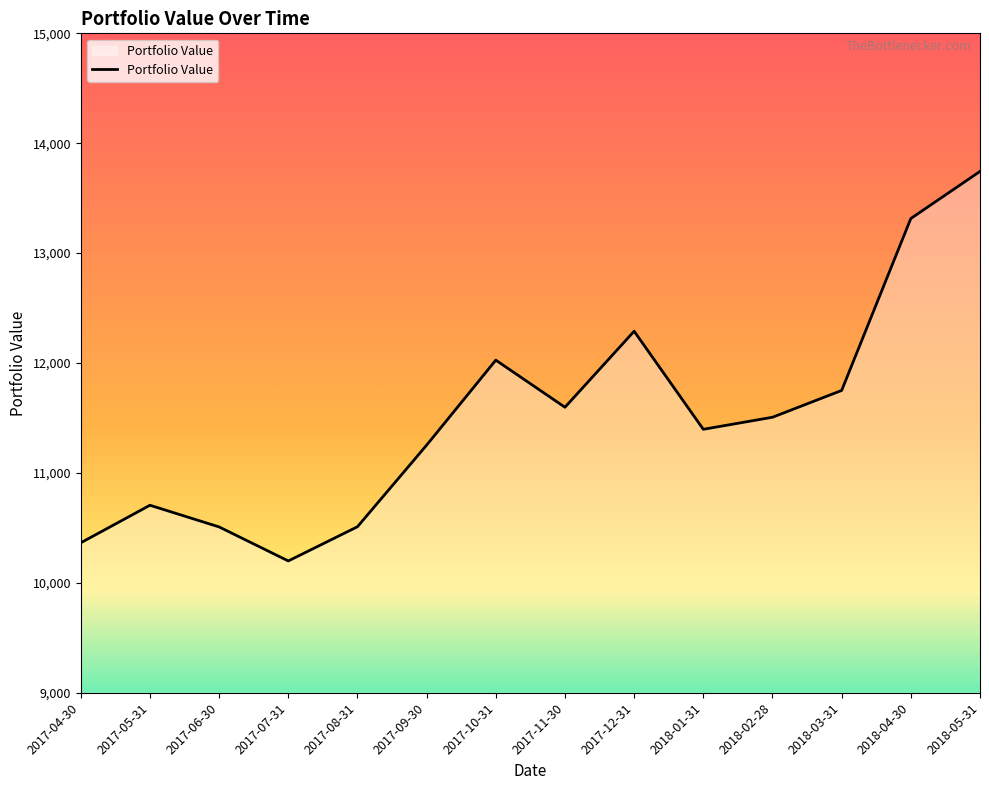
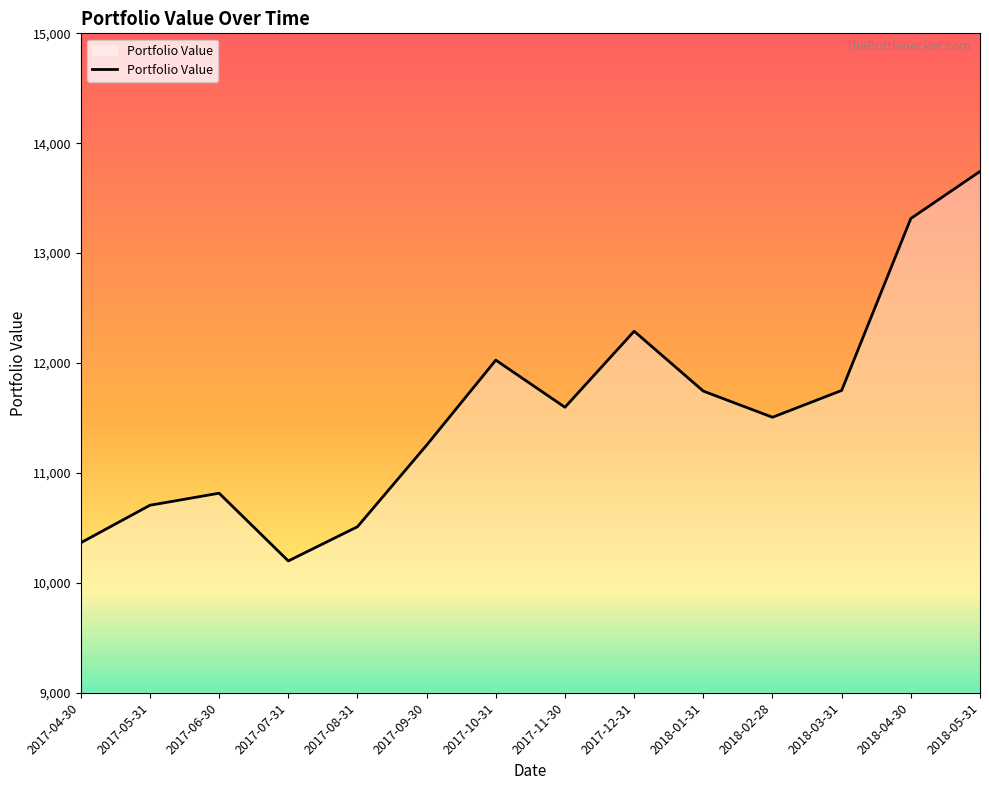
  {
    "2017-04-30": "10,360",
    "2017-05-31": "10,710",
-   "2017-06-30": "10,510",
+   "2017-06-30": "10,820",
    "2017-07-31": "10,200",
    "2017-08-31": "10,510",
    "2017-09-30": "11,250",
    "2017-10-31": "12,030",
    "2017-11-30": "11,600",
    "2017-12-31": "12,290",
-   "2018-01-31": "11,400",
+   "2018-01-31": "11,740",
    "2018-02-28": "11,510",
    "2018-03-31": "11,750",
    "2018-04-30": "13,310",
    "2018-05-31": "13,740"
  }
